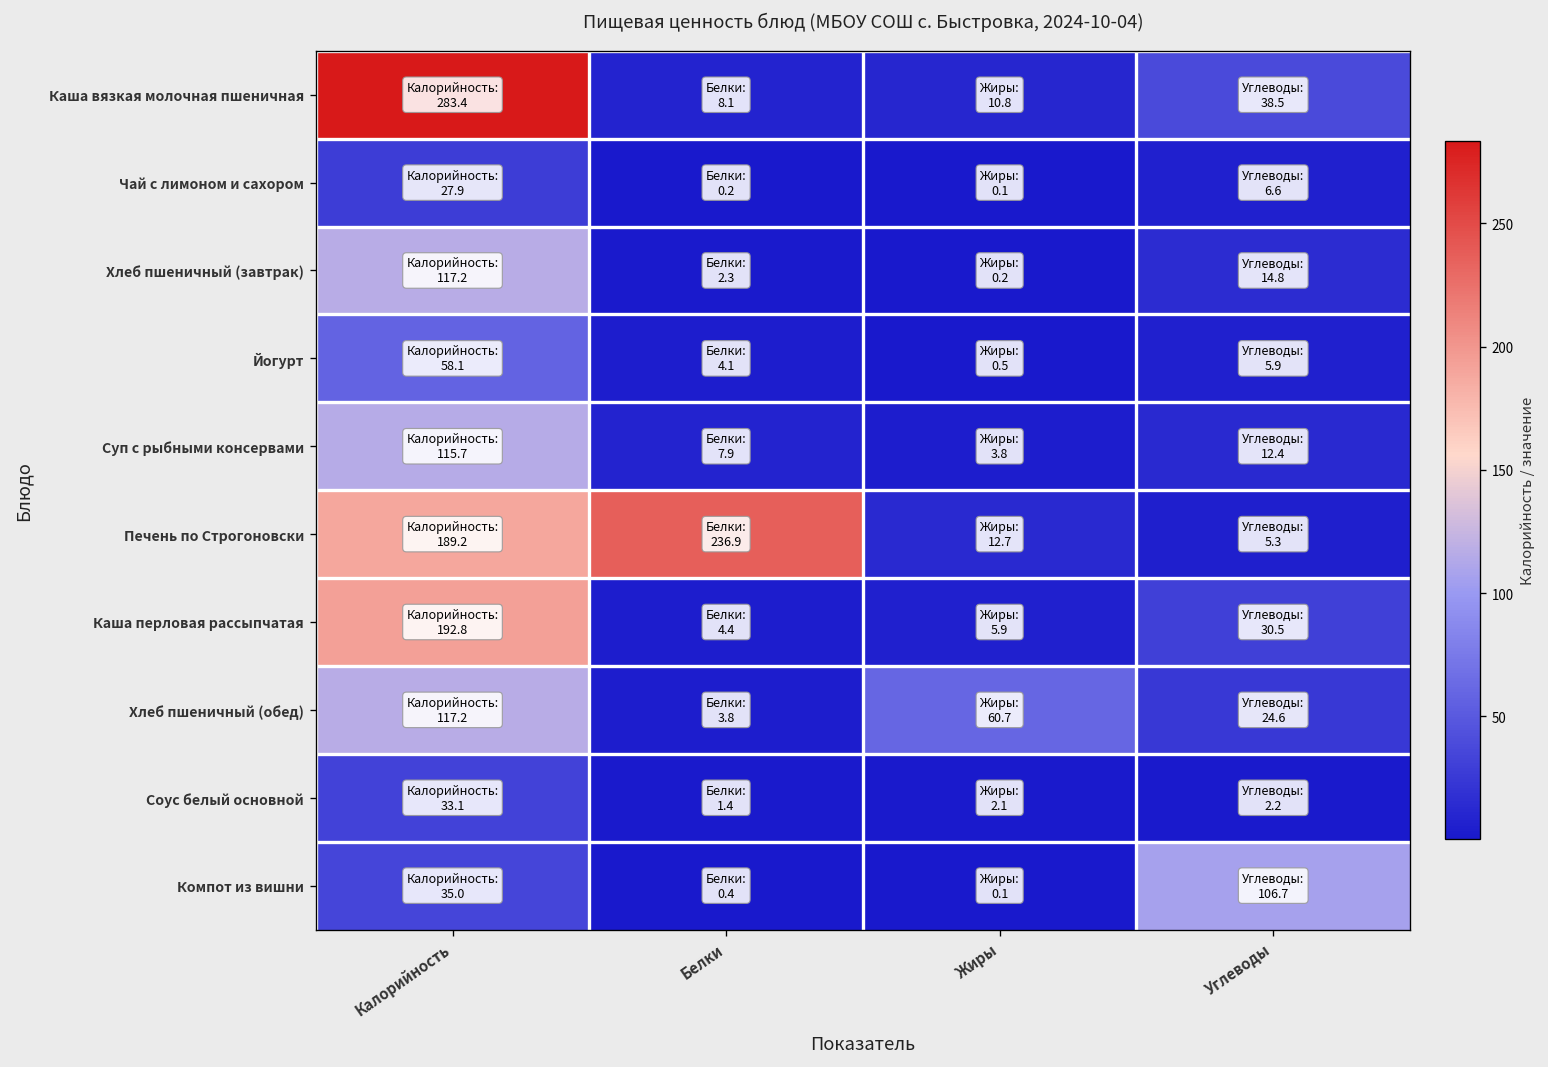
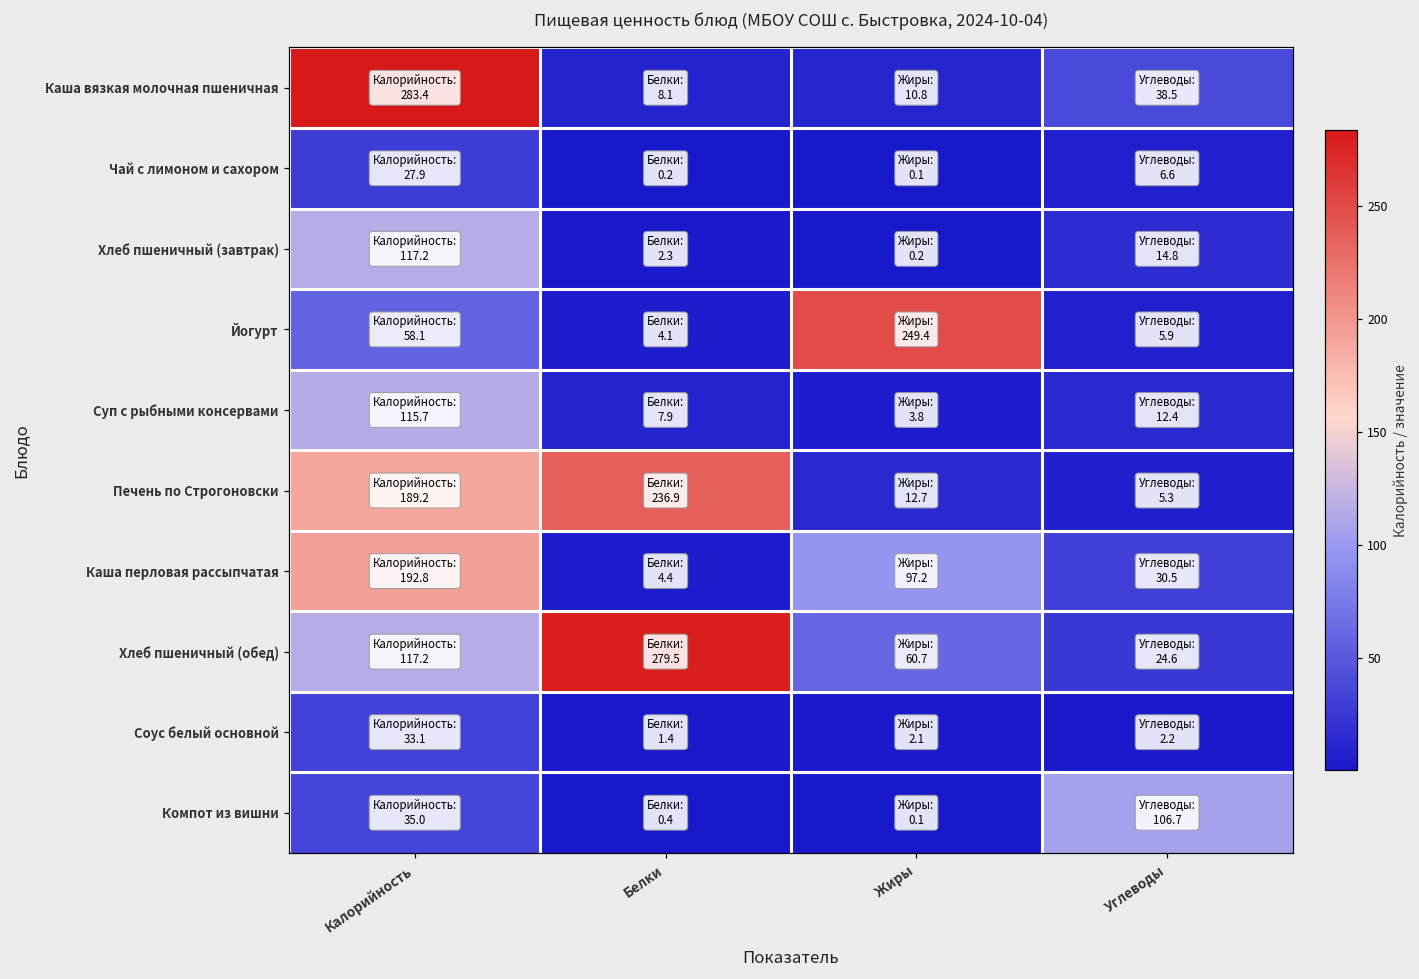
  {
    "Йогурт": {
-     "Жиры": 0.5
+     "Жиры": 249.4
    },
    "Каша перловая рассыпчатая": {
-     "Жиры": 5.9
+     "Жиры": 97.2
    },
    "Хлеб пшеничный (обед)": {
-     "Белки": 3.8
+     "Белки": 279.5
    }
  }
